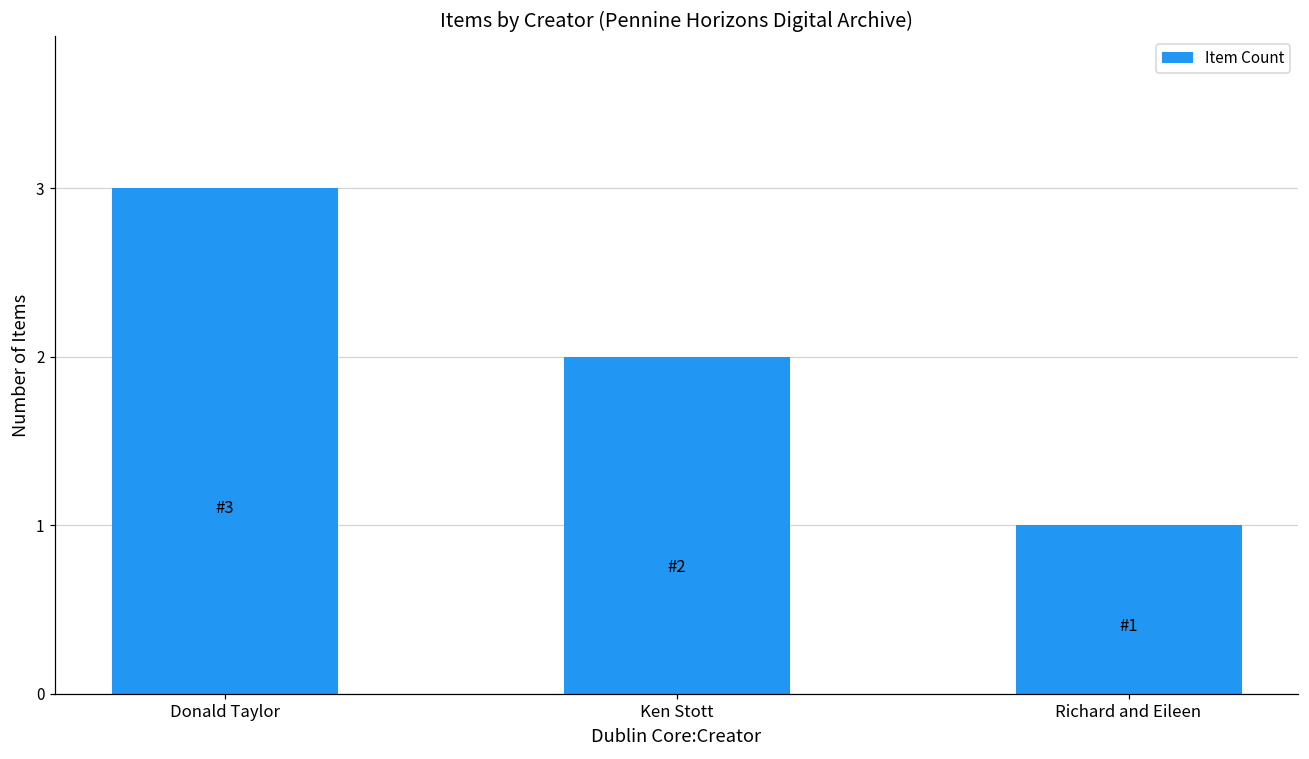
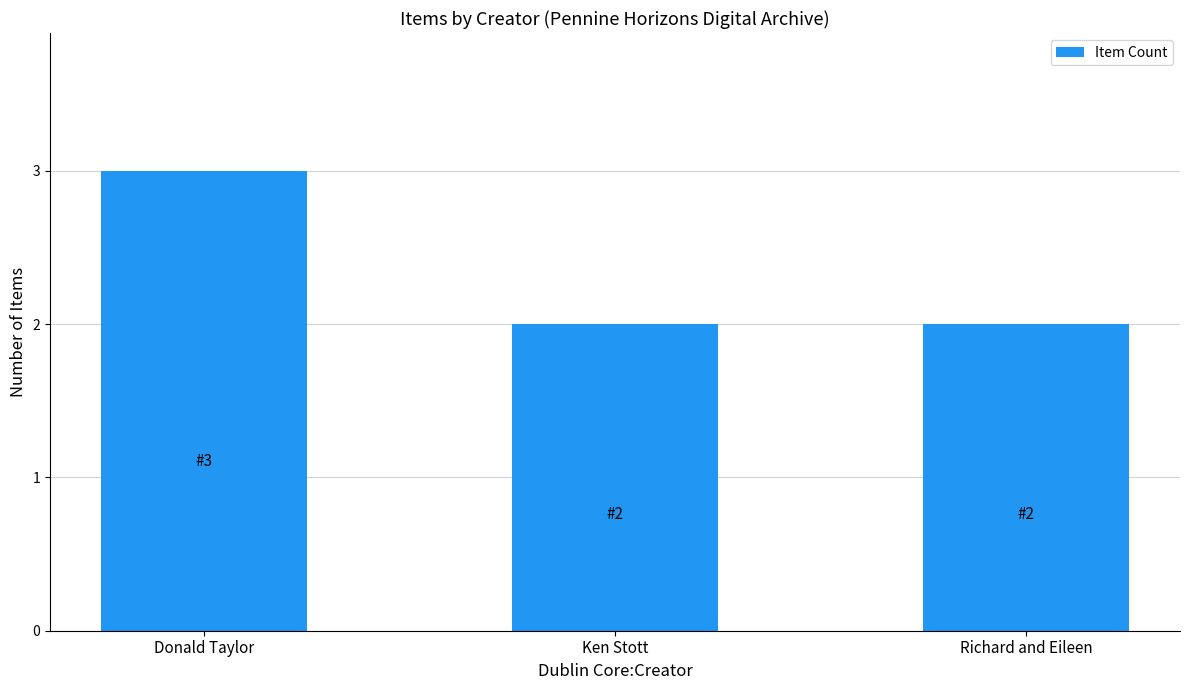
  {
    "Donald Taylor": 3,
    "Ken Stott": 2,
-   "Richard and Eileen": 1
+   "Richard and Eileen": 2
  }
